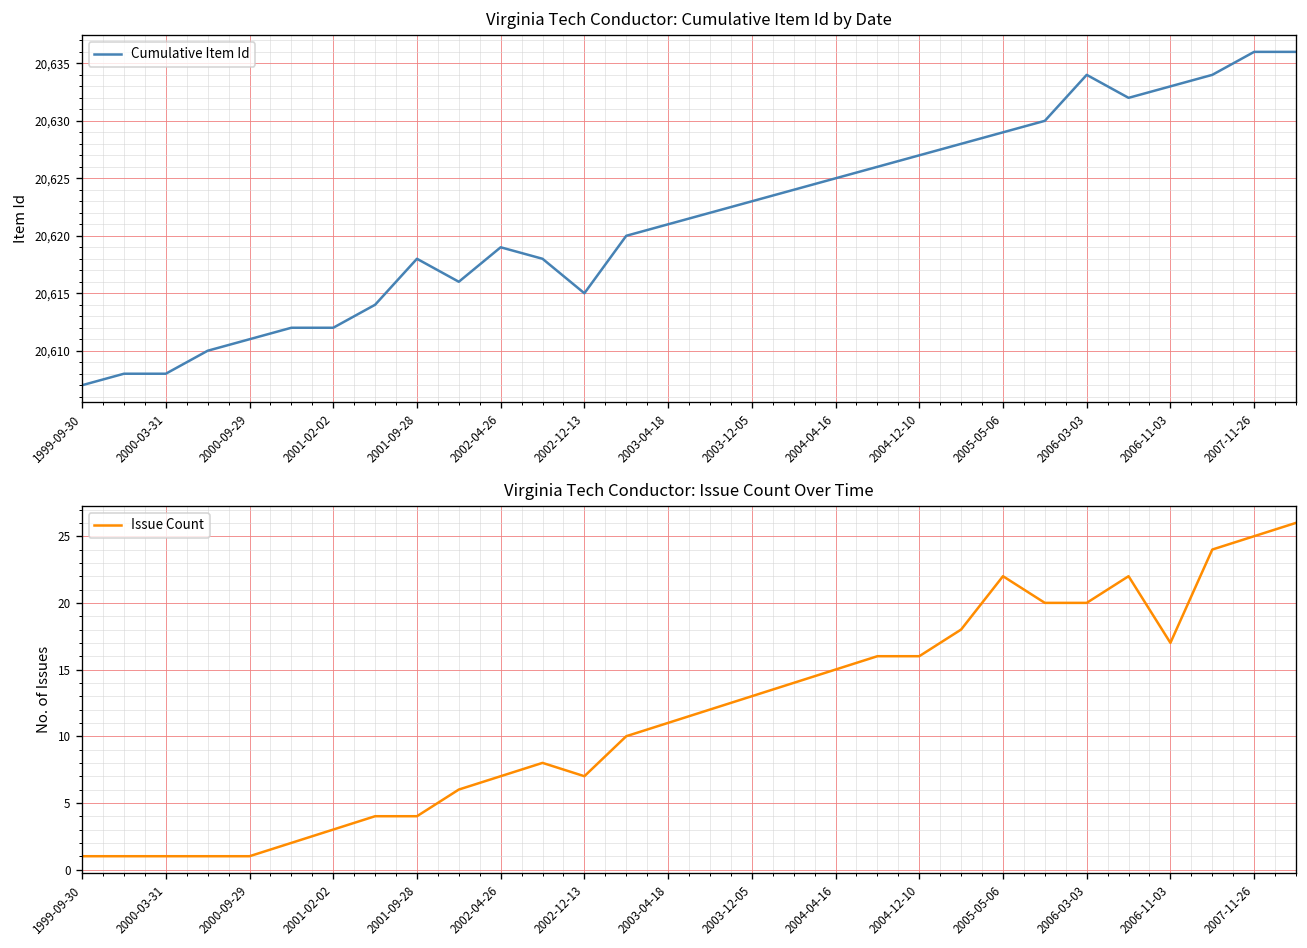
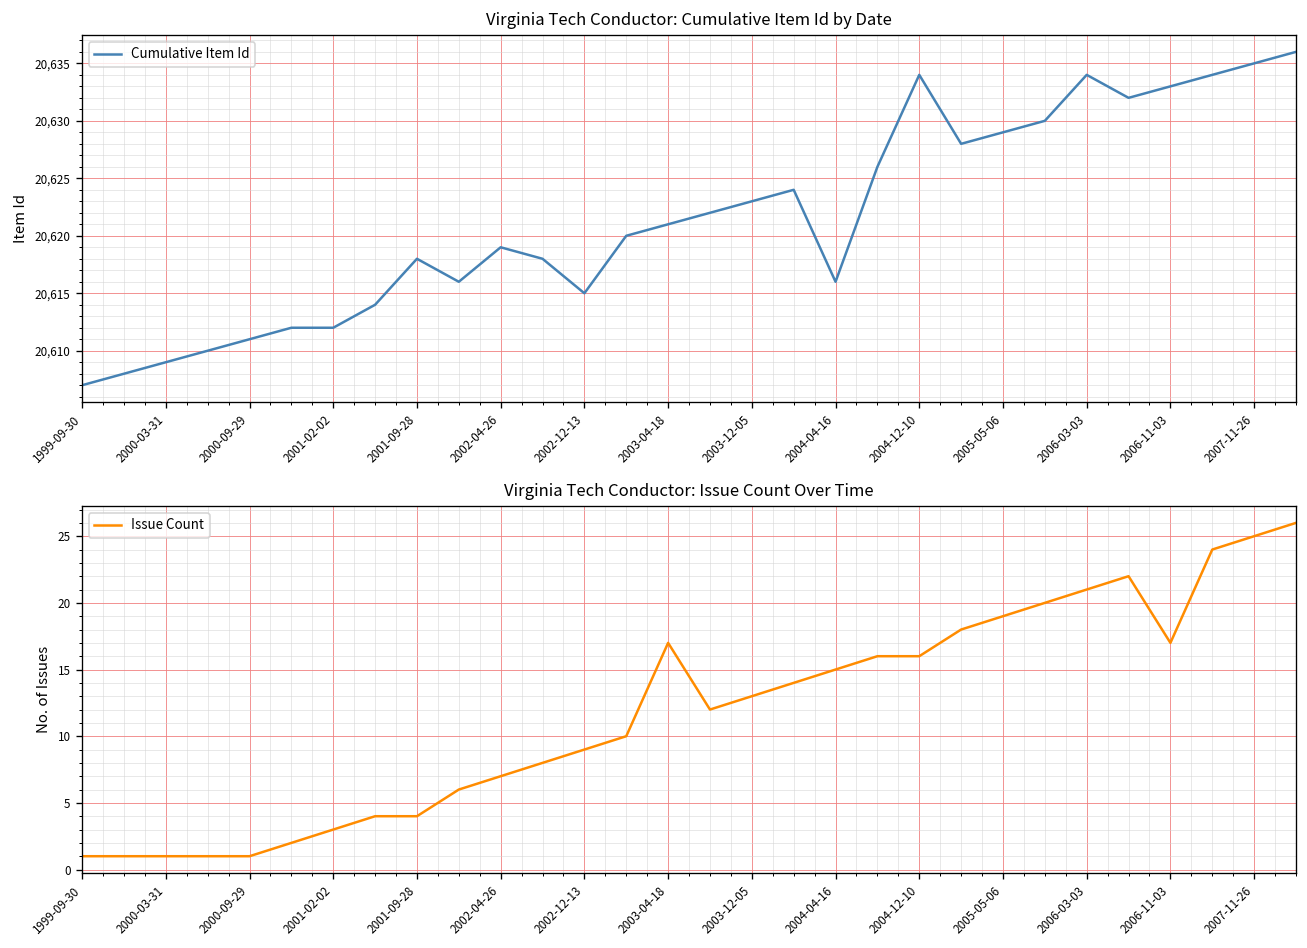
  {
    "Virginia Tech Conductor: Cumulative Item Id by Date": {
      "1999-09-30": "20,607",
-     "2000-03-31": "20,608",
+     "2000-03-31": "20,609",
      "2000-09-29": "20,611",
      "2001-02-02": "20,612",
      "2001-09-28": "20,618",
      "2002-04-26": "20,619",
      "2002-12-13": "20,615",
      "2003-04-18": "20,621",
      "2003-12-05": "20,623",
-     "2004-04-16": "20,625",
-     "2004-12-10": "20,627",
+     "2004-04-16": "20,616",
+     "2004-12-10": "20,634",
      "2005-05-06": "20,629",
      "2006-03-03": "20,634",
      "2006-11-03": "20,633",
-     "2007-11-26": "20,636"
+     "2007-11-26": "20,635"
    },
    "Virginia Tech Conductor: Issue Count Over Time": {
      "1999-09-30": "1",
      "2000-03-31": "1",
      "2000-09-29": "1",
      "2001-02-02": "3",
      "2001-09-28": "4",
      "2002-04-26": "7",
-     "2002-12-13": "7",
-     "2003-04-18": "11",
+     "2002-12-13": "9",
+     "2003-04-18": "17",
      "2003-12-05": "13",
      "2004-04-16": "15",
      "2004-12-10": "16",
-     "2005-05-06": "22",
-     "2006-03-03": "20",
+     "2005-05-06": "19",
+     "2006-03-03": "21",
      "2006-11-03": "17",
      "2007-11-26": "25"
    }
  }
